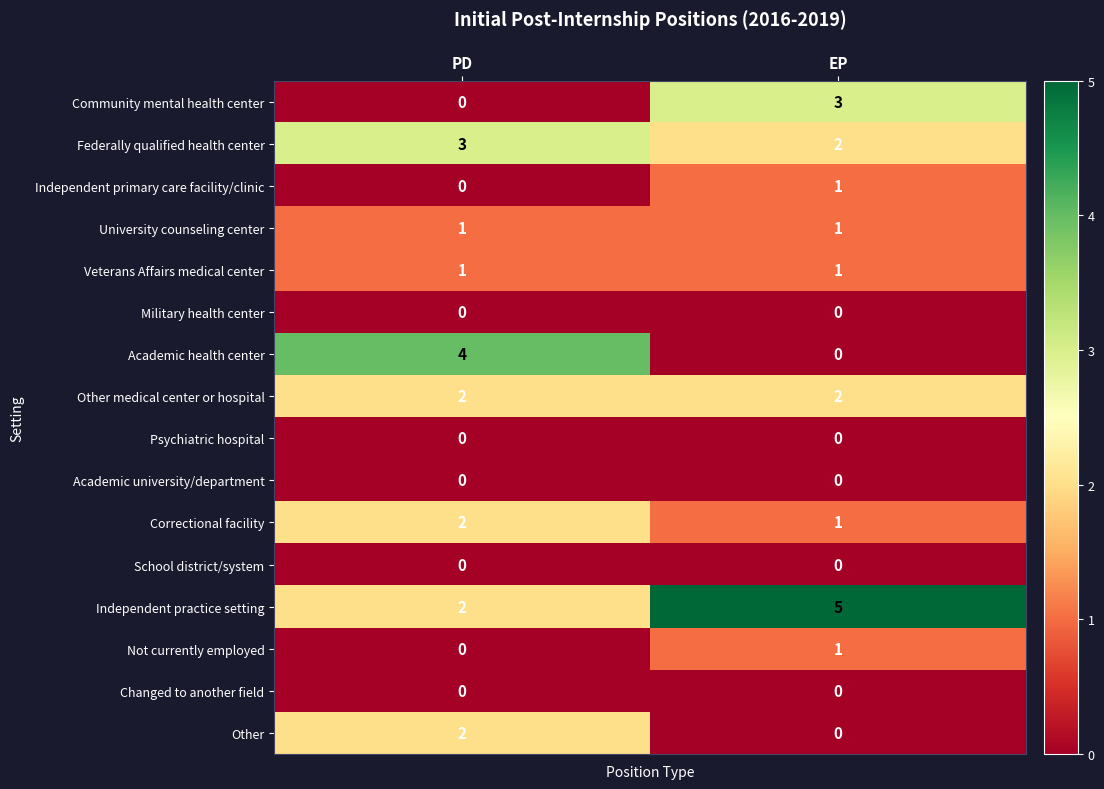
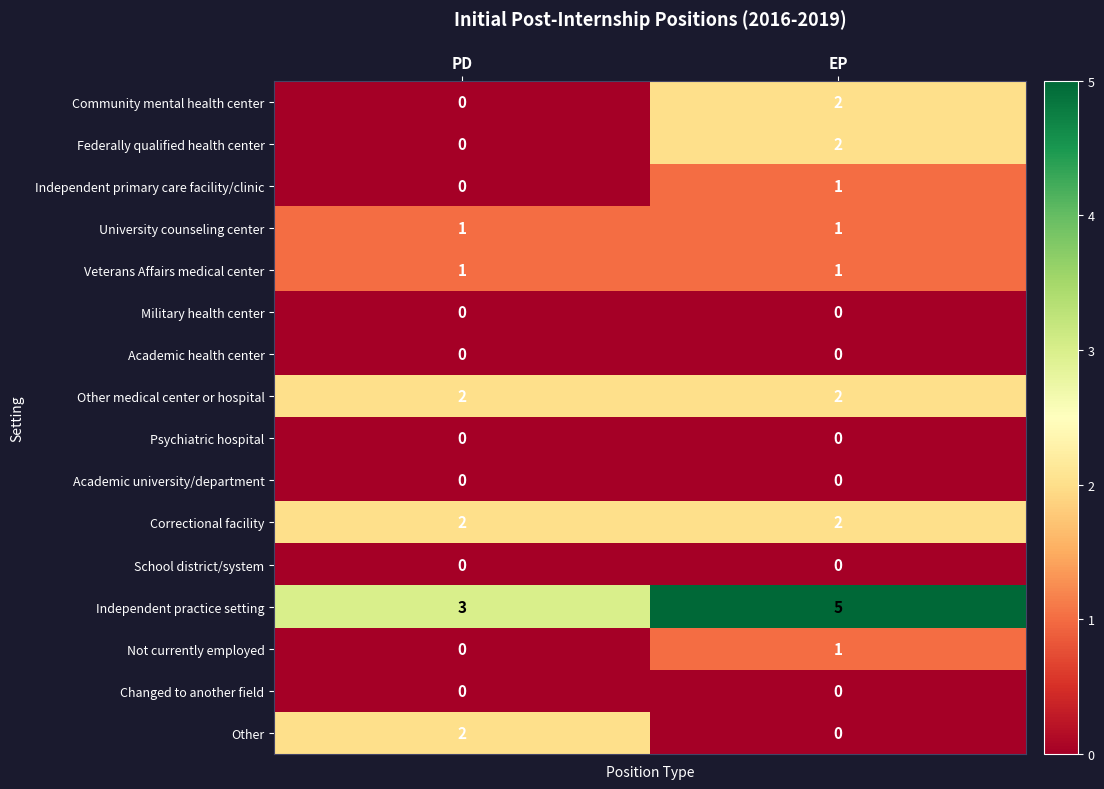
  {
    "Community mental health center": {
      "PD": 0,
-     "EP": 3
+     "EP": 2
    },
    "Federally qualified health center": {
-     "PD": 3,
+     "PD": 0,
      "EP": 2
    },
    "Independent primary care facility/clinic": {
      "PD": 0,
      "EP": 1
    },
    "University counseling center": {
      "PD": 1,
      "EP": 1
    },
    "Veterans Affairs medical center": {
      "PD": 1,
      "EP": 1
    },
    "Military health center": {
      "PD": 0,
      "EP": 0
    },
    "Academic health center": {
-     "PD": 4,
+     "PD": 0,
      "EP": 0
    },
    "Other medical center or hospital": {
      "PD": 2,
      "EP": 2
    },
    "Psychiatric hospital": {
      "PD": 0,
      "EP": 0
    },
    "Academic university/department": {
      "PD": 0,
      "EP": 0
    },
    "Correctional facility": {
      "PD": 2,
-     "EP": 1
+     "EP": 2
    },
    "School district/system": {
      "PD": 0,
      "EP": 0
    },
    "Independent practice setting": {
-     "PD": 2,
+     "PD": 3,
      "EP": 5
    },
    "Not currently employed": {
      "PD": 0,
      "EP": 1
    },
    "Changed to another field": {
      "PD": 0,
      "EP": 0
    },
    "Other": {
      "PD": 2,
      "EP": 0
    }
  }
